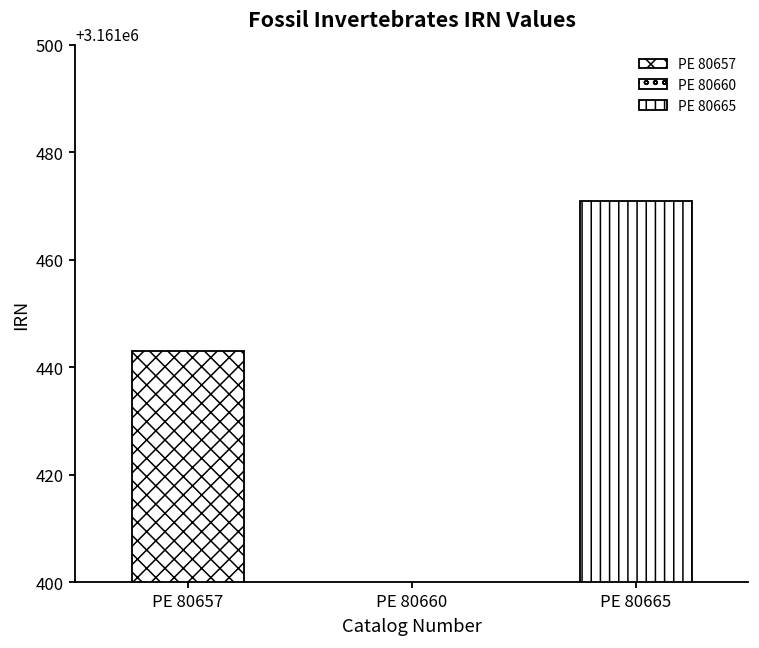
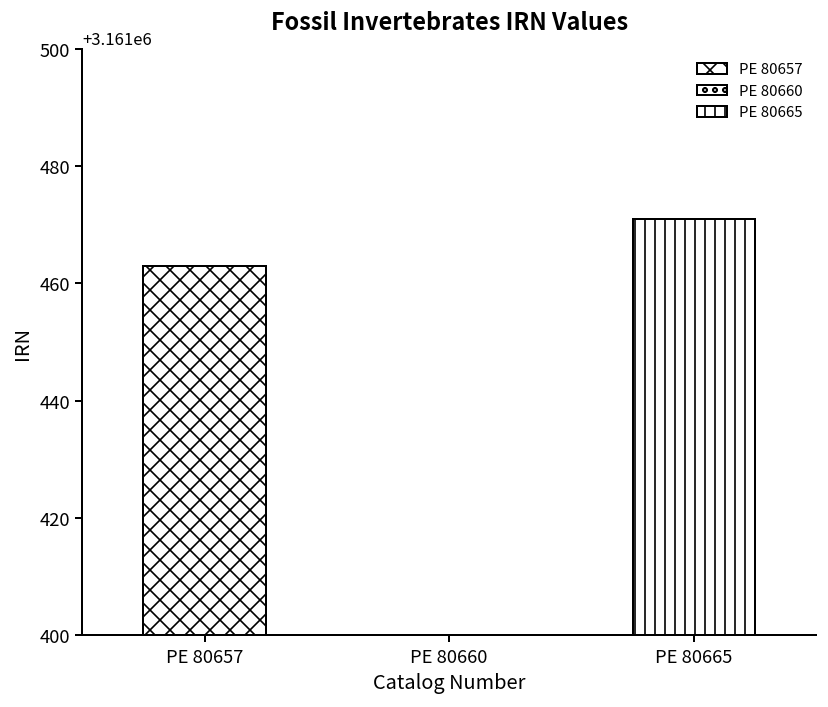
  {
-   "PE 80657": 3161443,
+   "PE 80657": 3161463,
    "PE 80665": 3161471
  }
